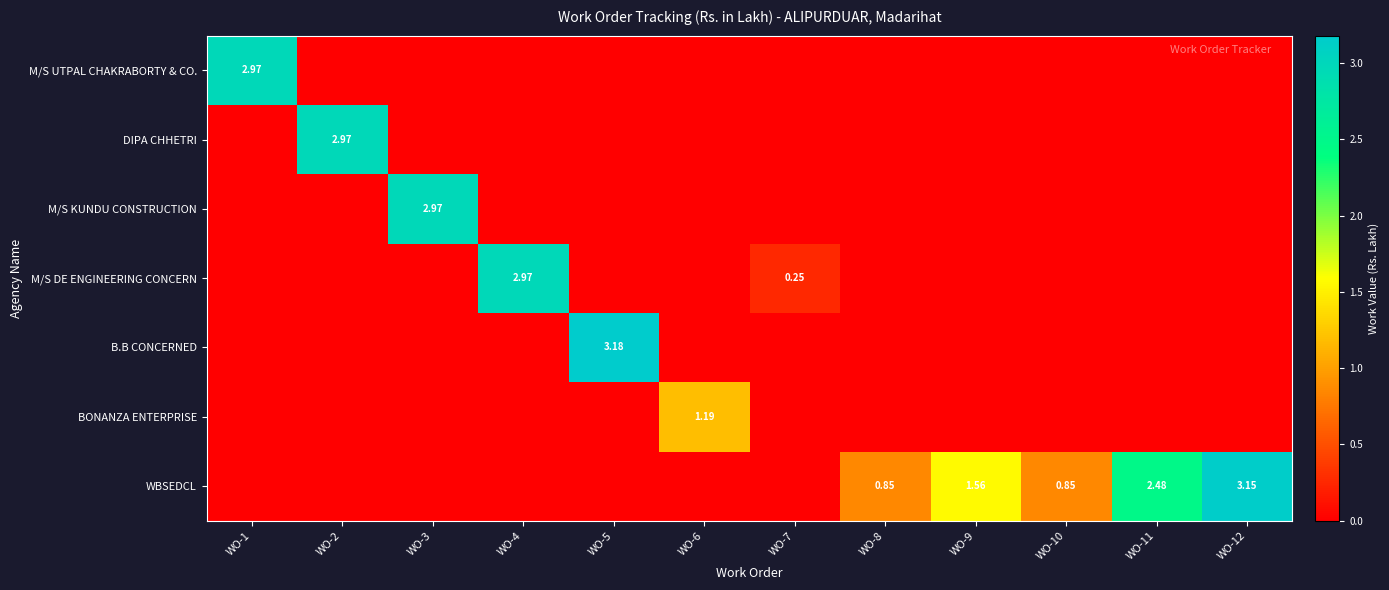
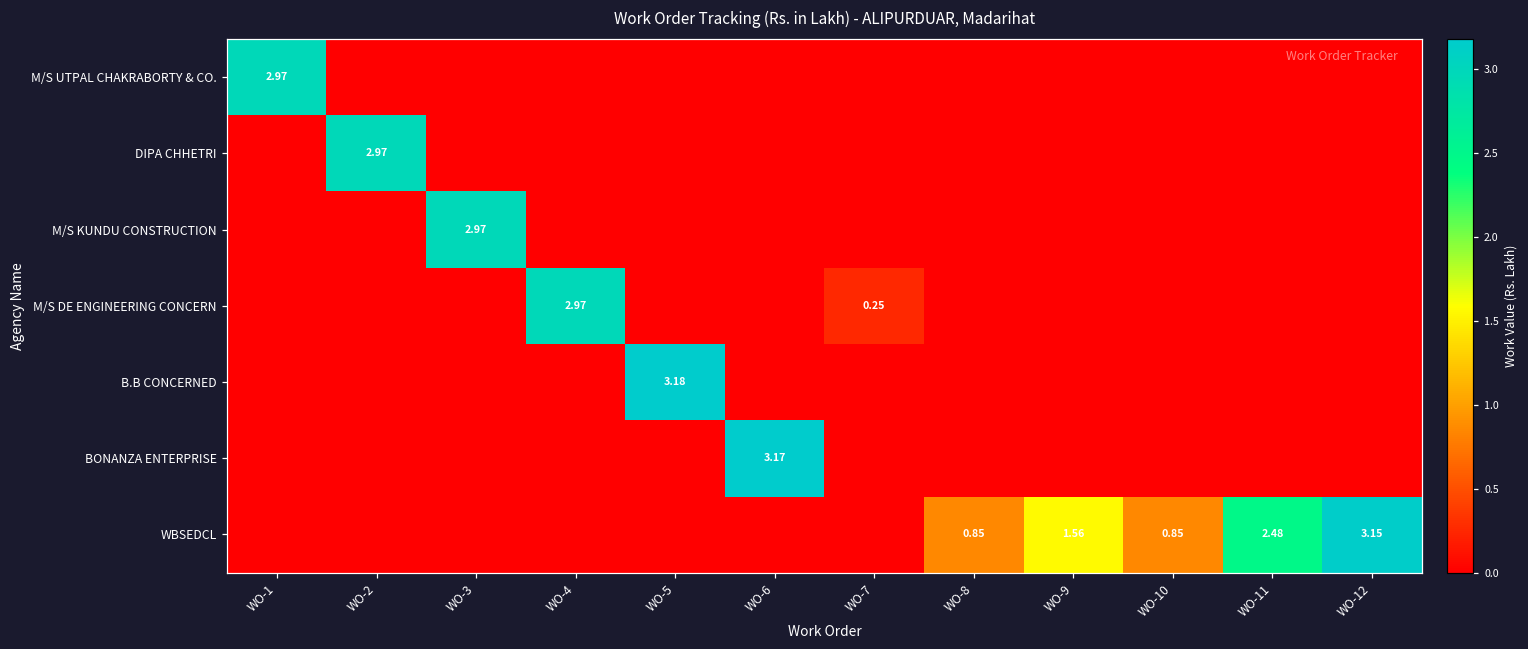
  {
    "M/S UTPAL CHAKRABORTY & CO.": {
      "WO-1": 2.97
    },
    "DIPA CHHETRI": {
      "WO-2": 2.97
    },
    "M/S KUNDU CONSTRUCTION": {
      "WO-3": 2.97
    },
    "M/S DE ENGINEERING CONCERN": {
      "WO-4": 2.97,
      "WO-7": 0.25
    },
    "B.B CONCERNED": {
      "WO-5": 3.18
    },
    "BONANZA ENTERPRISE": {
-     "WO-6": 1.19
+     "WO-6": 3.17
    },
    "WBSEDCL": {
      "WO-8": 0.85,
      "WO-9": 1.56,
      "WO-10": 0.85,
      "WO-11": 2.48,
      "WO-12": 3.15
    }
  }
